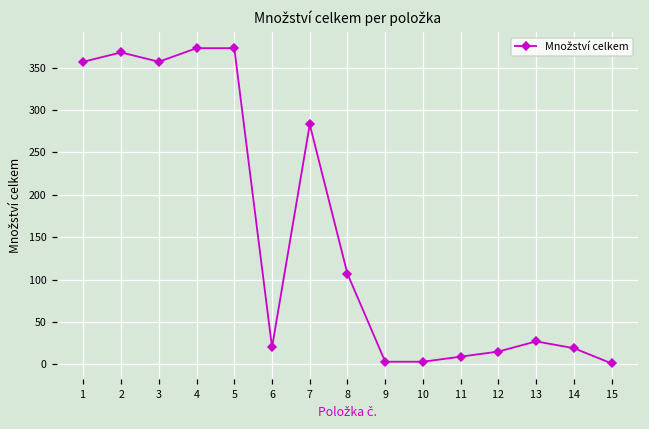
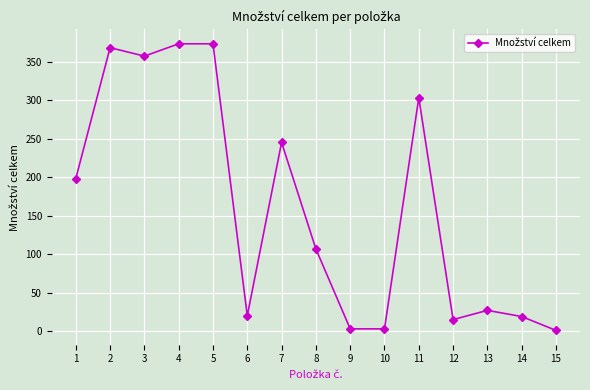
  {
-   "1": 360,
+   "1": 200,
    "2": 370,
    "3": 360,
    "4": 370,
    "5": 370,
    "6": 20,
-   "7": 280,
+   "7": 250,
    "8": 110,
    "9": 0,
    "10": 0,
-   "11": 10,
+   "11": 300,
    "12": 20,
    "13": 30,
    "14": 20,
    "15": 0
  }
